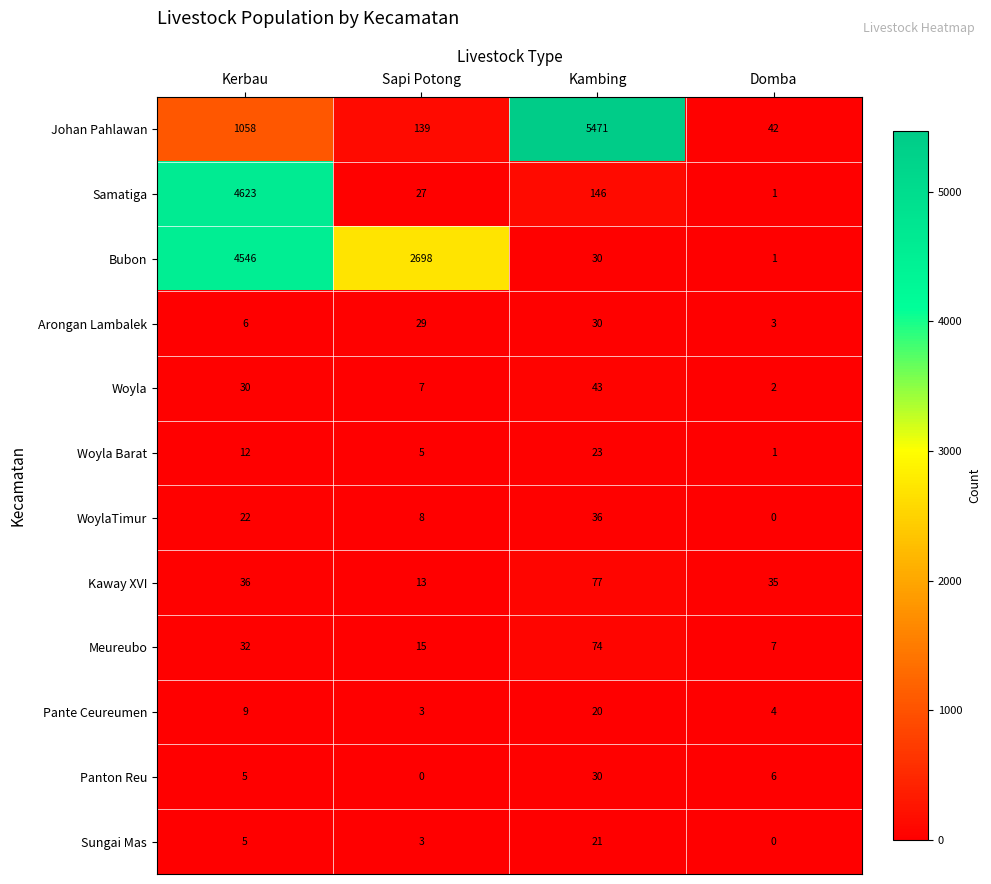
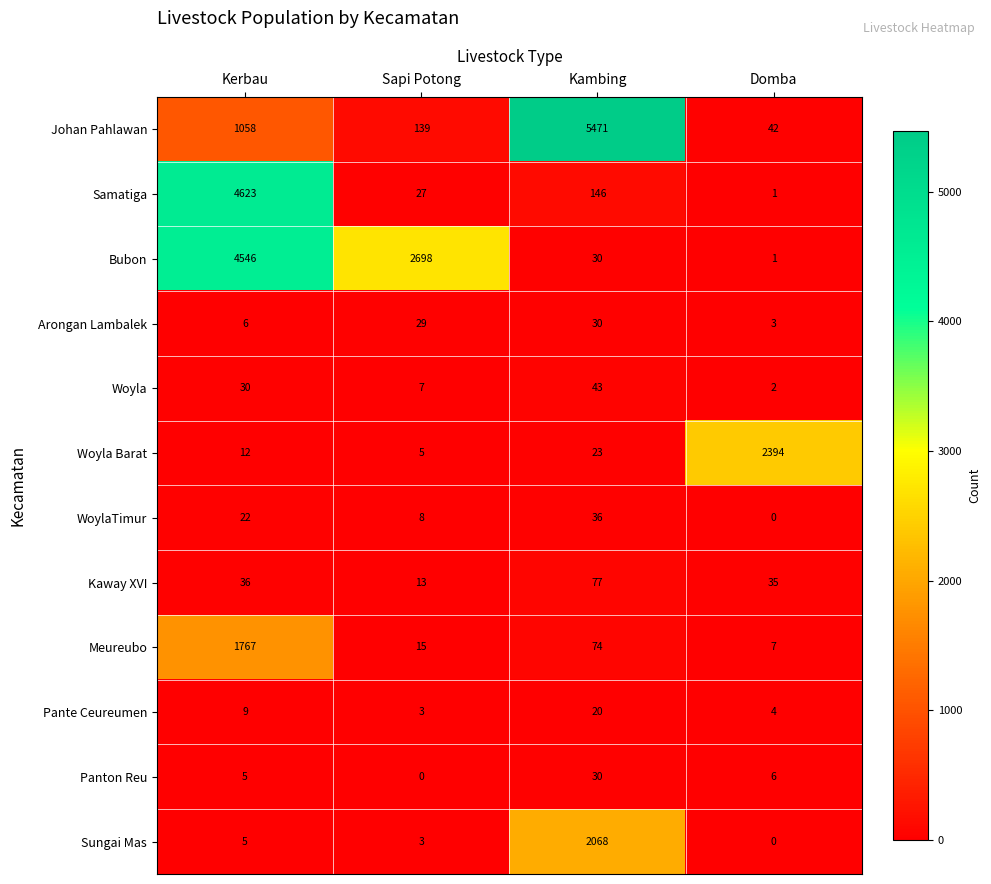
  {
    "Johan Pahlawan": {
      "Kerbau": 1058,
      "Sapi Potong": 139,
      "Kambing": 5471,
      "Domba": 42
    },
    "Samatiga": {
      "Kerbau": 4623,
      "Sapi Potong": 27,
      "Kambing": 146,
      "Domba": 1
    },
    "Bubon": {
      "Kerbau": 4546,
      "Sapi Potong": 2698,
      "Kambing": 30,
      "Domba": 1
    },
    "Arongan Lambalek": {
      "Kerbau": 6,
      "Sapi Potong": 29,
      "Kambing": 30,
      "Domba": 3
    },
    "Woyla": {
      "Kerbau": 30,
      "Sapi Potong": 7,
      "Kambing": 43,
      "Domba": 2
    },
    "Woyla Barat": {
      "Kerbau": 12,
      "Sapi Potong": 5,
      "Kambing": 23,
-     "Domba": 1
+     "Domba": 2394
    },
    "WoylaTimur": {
      "Kerbau": 22,
      "Sapi Potong": 8,
      "Kambing": 36,
      "Domba": 0
    },
    "Kaway XVI": {
      "Kerbau": 36,
      "Sapi Potong": 13,
      "Kambing": 77,
      "Domba": 35
    },
    "Meureubo": {
-     "Kerbau": 32,
+     "Kerbau": 1767,
      "Sapi Potong": 15,
      "Kambing": 74,
      "Domba": 7
    },
    "Pante Ceureumen": {
      "Kerbau": 9,
      "Sapi Potong": 3,
      "Kambing": 20,
      "Domba": 4
    },
    "Panton Reu": {
      "Kerbau": 5,
      "Sapi Potong": 0,
      "Kambing": 30,
      "Domba": 6
    },
    "Sungai Mas": {
      "Kerbau": 5,
      "Sapi Potong": 3,
-     "Kambing": 21,
+     "Kambing": 2068,
      "Domba": 0
    }
  }
